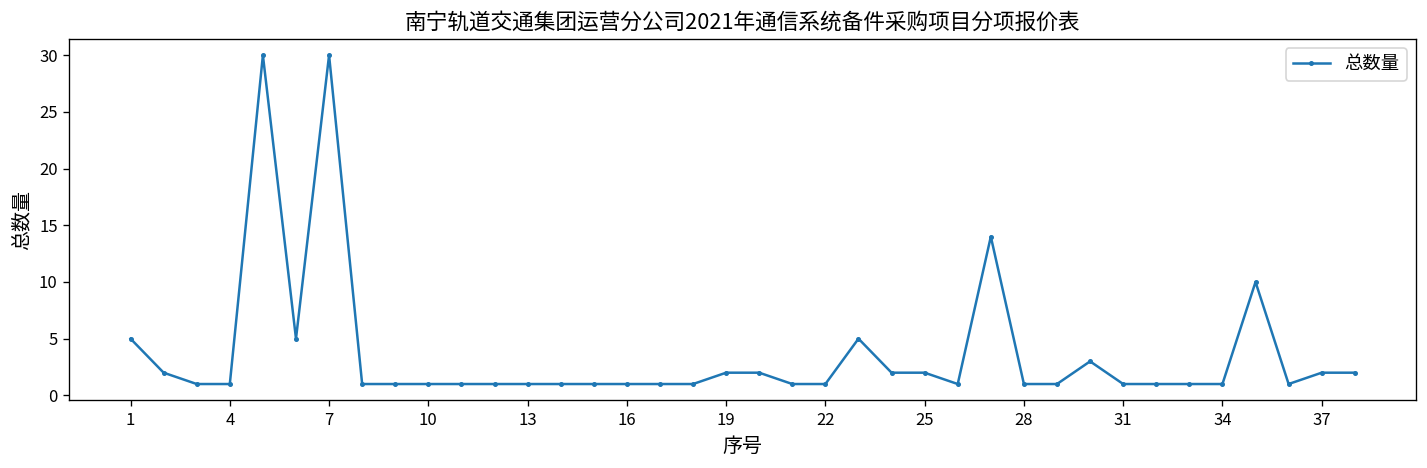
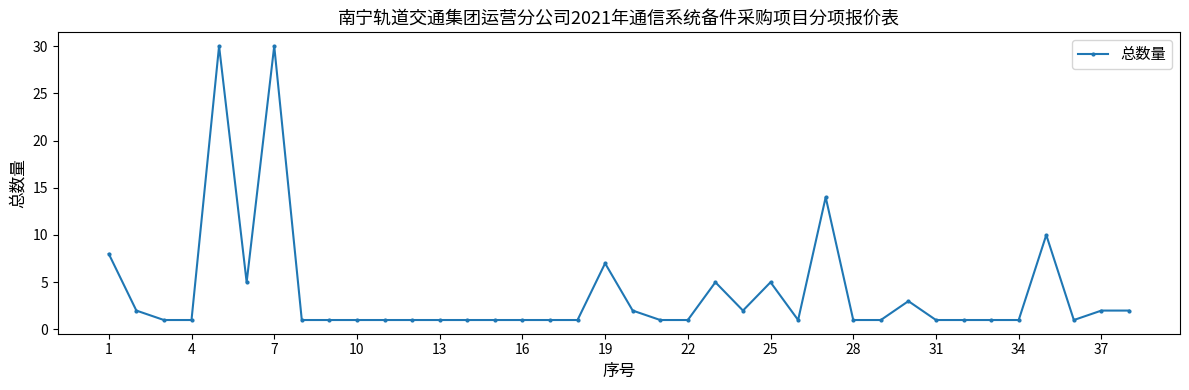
  {
-   "1": 5,
+   "1": 8,
    "4": 1,
    "7": 30,
    "10": 1,
    "13": 1,
    "16": 1,
-   "19": 2,
+   "19": 7,
    "22": 1,
-   "25": 2,
+   "25": 5,
    "28": 1,
    "31": 1,
    "34": 1,
    "37": 2
  }
